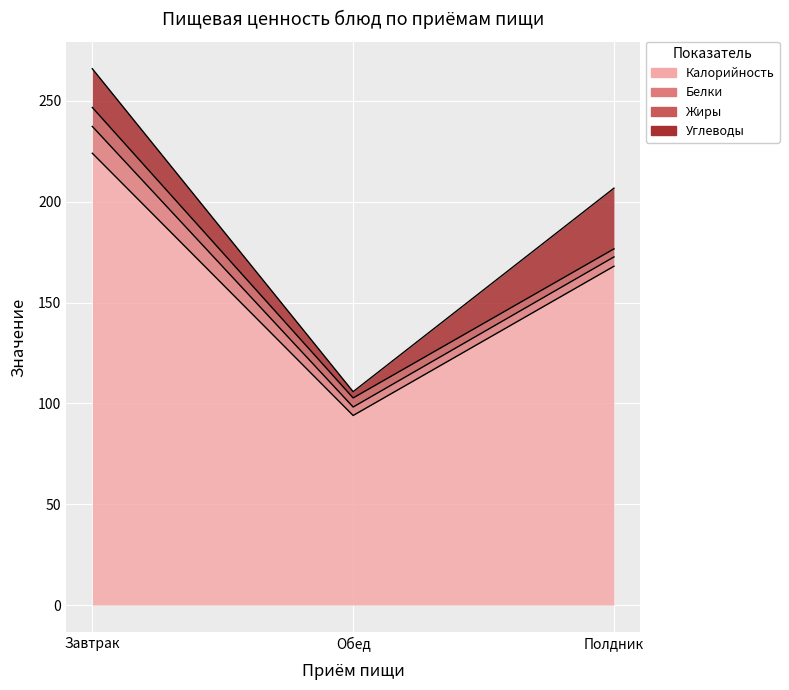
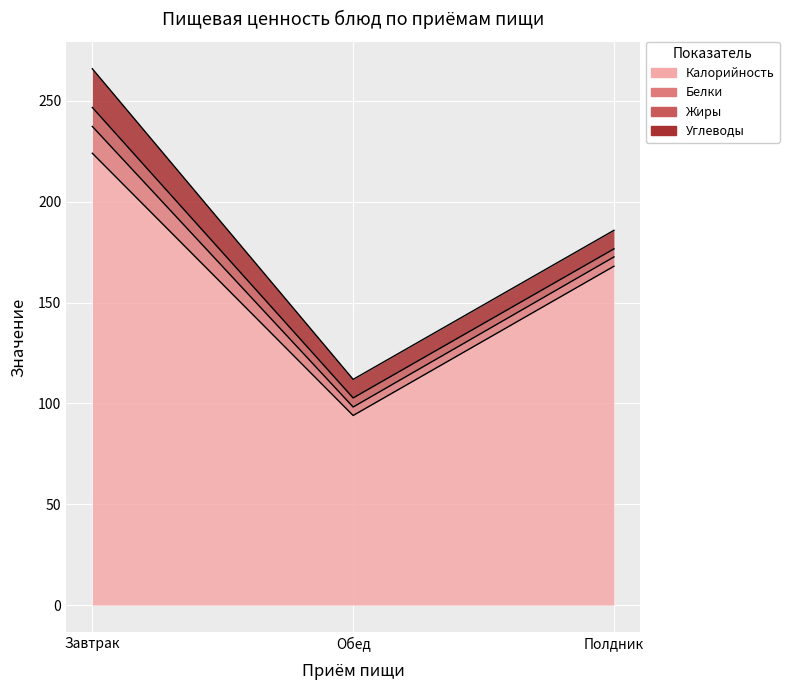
  {
    "Калорийность": {
      "Завтрак": 224,
      "Обед": 94,
      "Полдник": 168
    },
    "Углеводы": {
      "Завтрак": 19,
-     "Обед": 3,
-     "Полдник": 30
+     "Обед": 9,
+     "Полдник": 9
    }
  }
